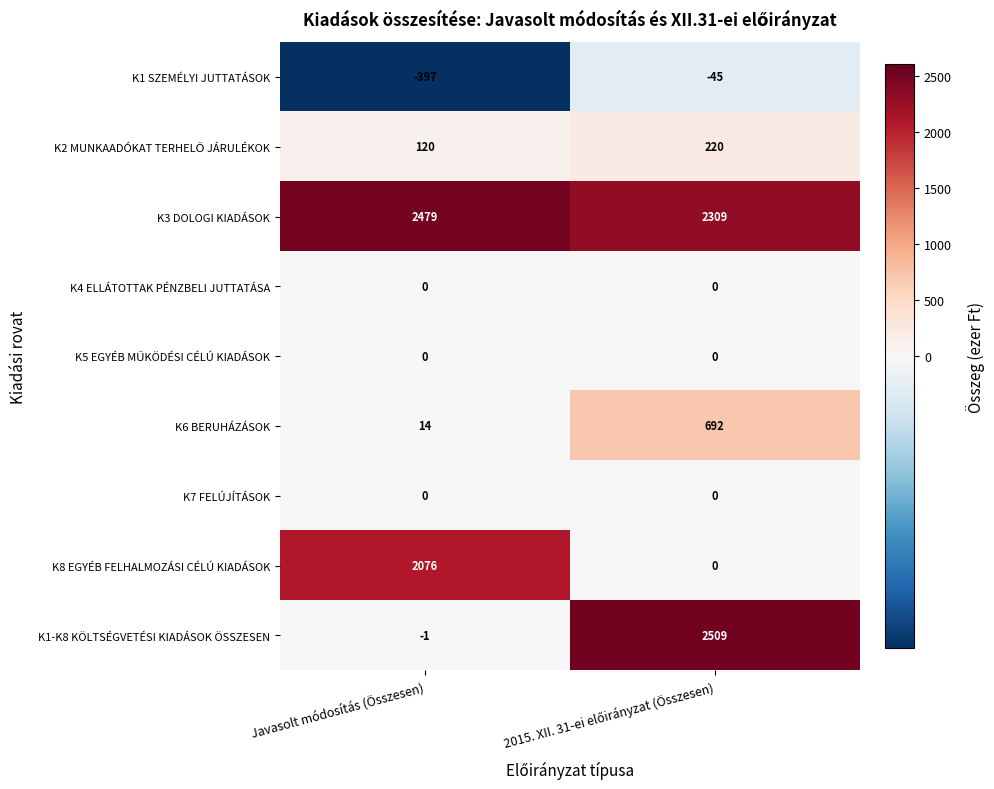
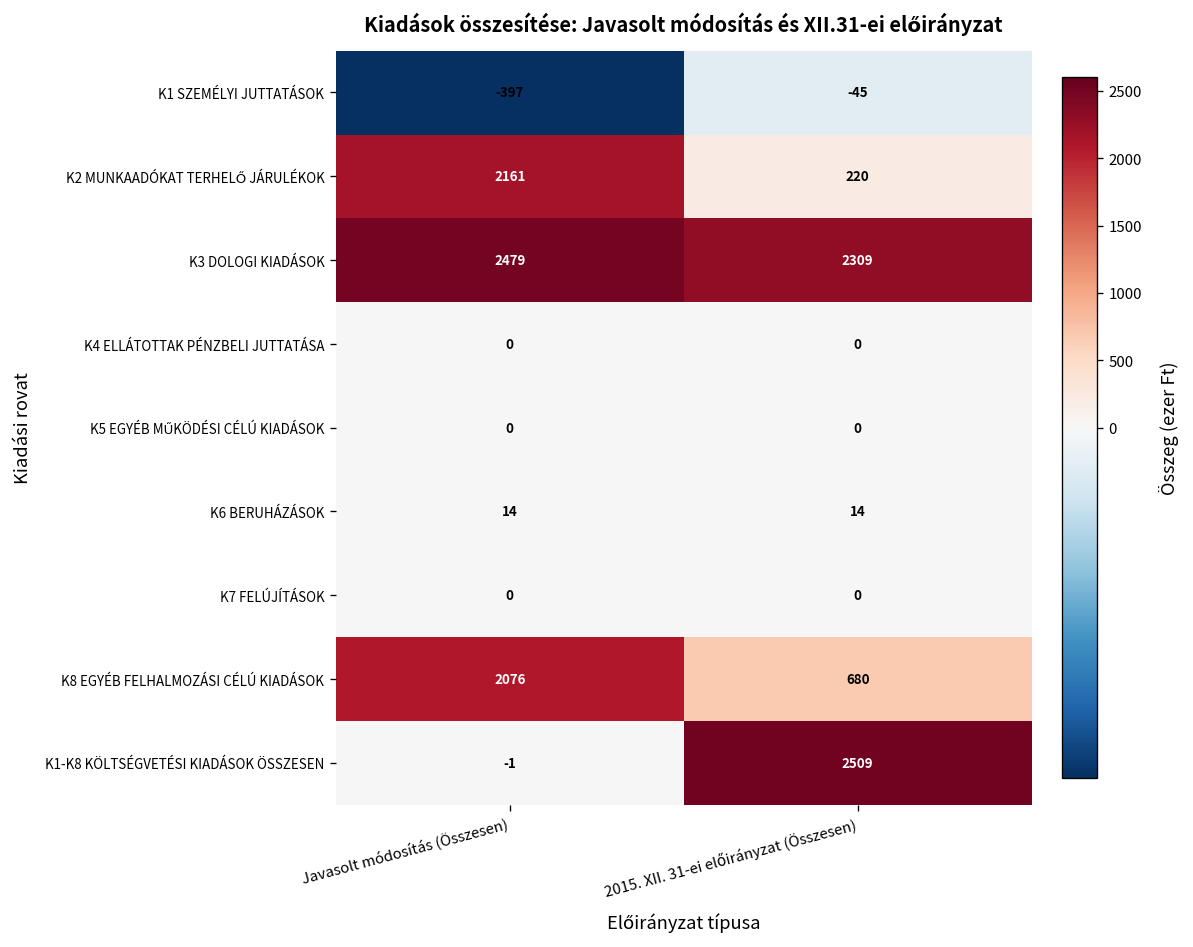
  {
    "K1 SZEMÉLYI JUTTATÁSOK": {
      "Javasolt módosítás (Összesen)": -397,
      "2015. XII. 31-ei előirányzat (Összesen)": -45
    },
    "K2 MUNKAADÓKAT TERHELŐ JÁRULÉKOK": {
-     "Javasolt módosítás (Összesen)": 120,
+     "Javasolt módosítás (Összesen)": 2161,
      "2015. XII. 31-ei előirányzat (Összesen)": 220
    },
    "K3 DOLOGI KIADÁSOK": {
      "Javasolt módosítás (Összesen)": 2479,
      "2015. XII. 31-ei előirányzat (Összesen)": 2309
    },
    "K4 ELLÁTOTTAK PÉNZBELI JUTTATÁSA": {
      "Javasolt módosítás (Összesen)": 0,
      "2015. XII. 31-ei előirányzat (Összesen)": 0
    },
    "K5 EGYÉB MŰKÖDÉSI CÉLÚ KIADÁSOK": {
      "Javasolt módosítás (Összesen)": 0,
      "2015. XII. 31-ei előirányzat (Összesen)": 0
    },
    "K6 BERUHÁZÁSOK": {
      "Javasolt módosítás (Összesen)": 14,
-     "2015. XII. 31-ei előirányzat (Összesen)": 692
+     "2015. XII. 31-ei előirányzat (Összesen)": 14
    },
    "K7 FELÚJÍTÁSOK": {
      "Javasolt módosítás (Összesen)": 0,
      "2015. XII. 31-ei előirányzat (Összesen)": 0
    },
    "K8 EGYÉB FELHALMOZÁSI CÉLÚ KIADÁSOK": {
      "Javasolt módosítás (Összesen)": 2076,
-     "2015. XII. 31-ei előirányzat (Összesen)": 0
+     "2015. XII. 31-ei előirányzat (Összesen)": 680
    },
    "K1-K8 KÖLTSÉGVETÉSI KIADÁSOK ÖSSZESEN": {
      "Javasolt módosítás (Összesen)": -1,
      "2015. XII. 31-ei előirányzat (Összesen)": 2509
    }
  }
